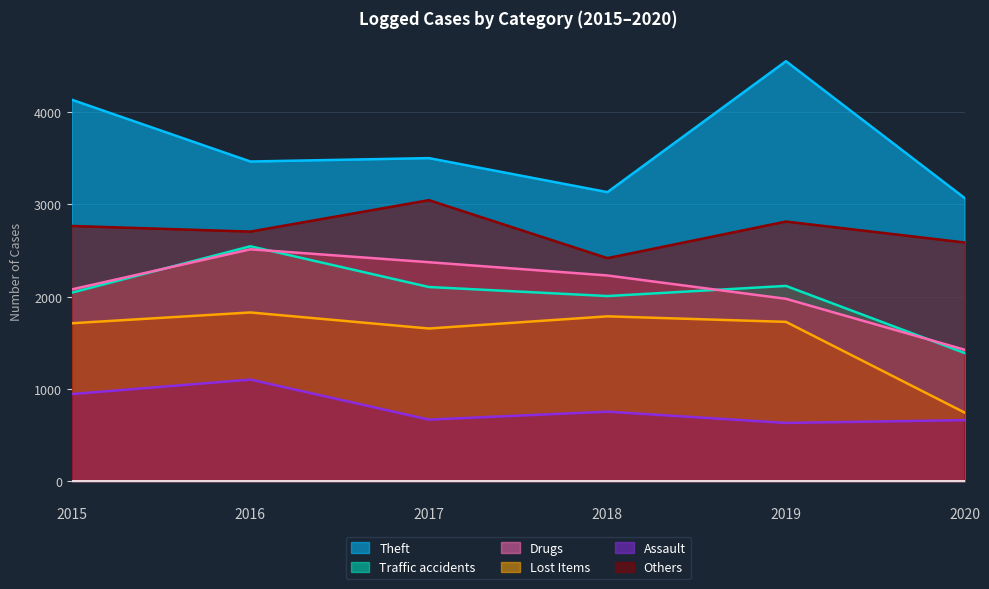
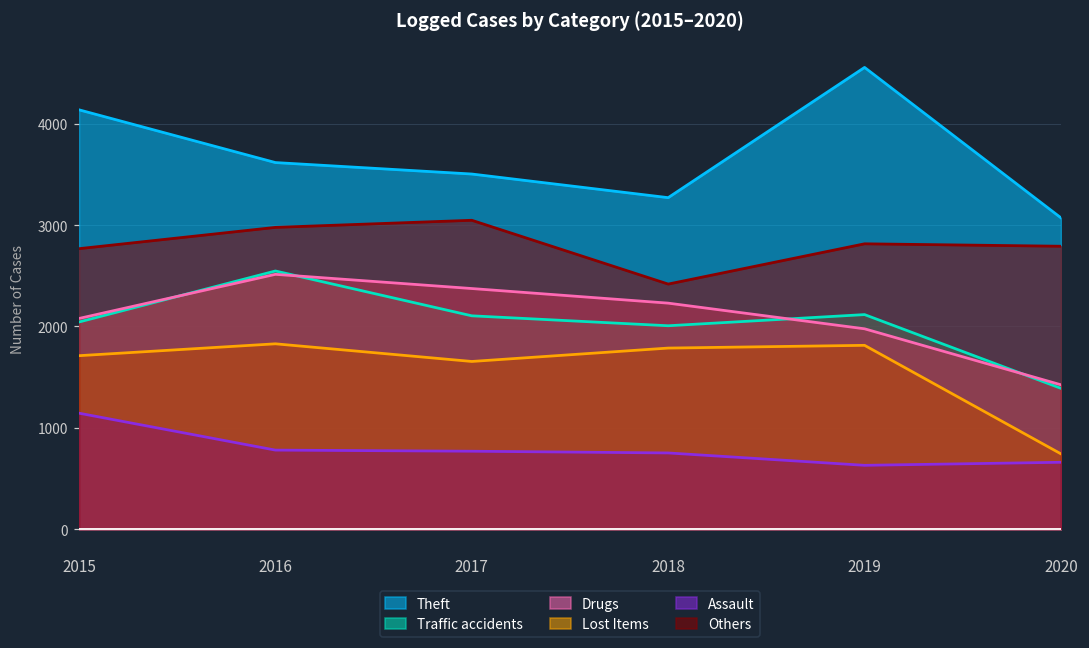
  {
    "Theft": {
      "2015": 4100,
-     "2016": 3500,
+     "2016": 3600,
      "2017": 3500,
-     "2018": 3100,
+     "2018": 3300,
      "2019": 4600,
      "2020": 3100
    },
    "Traffic accidents": {
      "2015": 2000,
      "2016": 2500,
      "2017": 2100,
      "2018": 2000,
      "2019": 2100,
      "2020": 1400
    },
    "Drugs": {
      "2015": 2100,
      "2016": 2500,
      "2017": 2400,
      "2018": 2200,
      "2019": 2000,
      "2020": 1400
    },
    "Lost Items": {
      "2015": 1700,
      "2016": 1800,
      "2017": 1700,
      "2018": 1800,
-     "2019": 1700,
+     "2019": 1800,
      "2020": 700
    },
    "Assault": {
-     "2015": 900,
-     "2016": 1100,
-     "2017": 700,
+     "2015": 1100,
+     "2016": 800,
+     "2017": 800,
      "2018": 800,
      "2019": 600,
      "2020": 700
    },
    "Others": {
      "2015": 2800,
-     "2016": 2700,
+     "2016": 3000,
      "2017": 3000,
      "2018": 2400,
      "2019": 2800,
-     "2020": 2600
+     "2020": 2800
    }
  }
